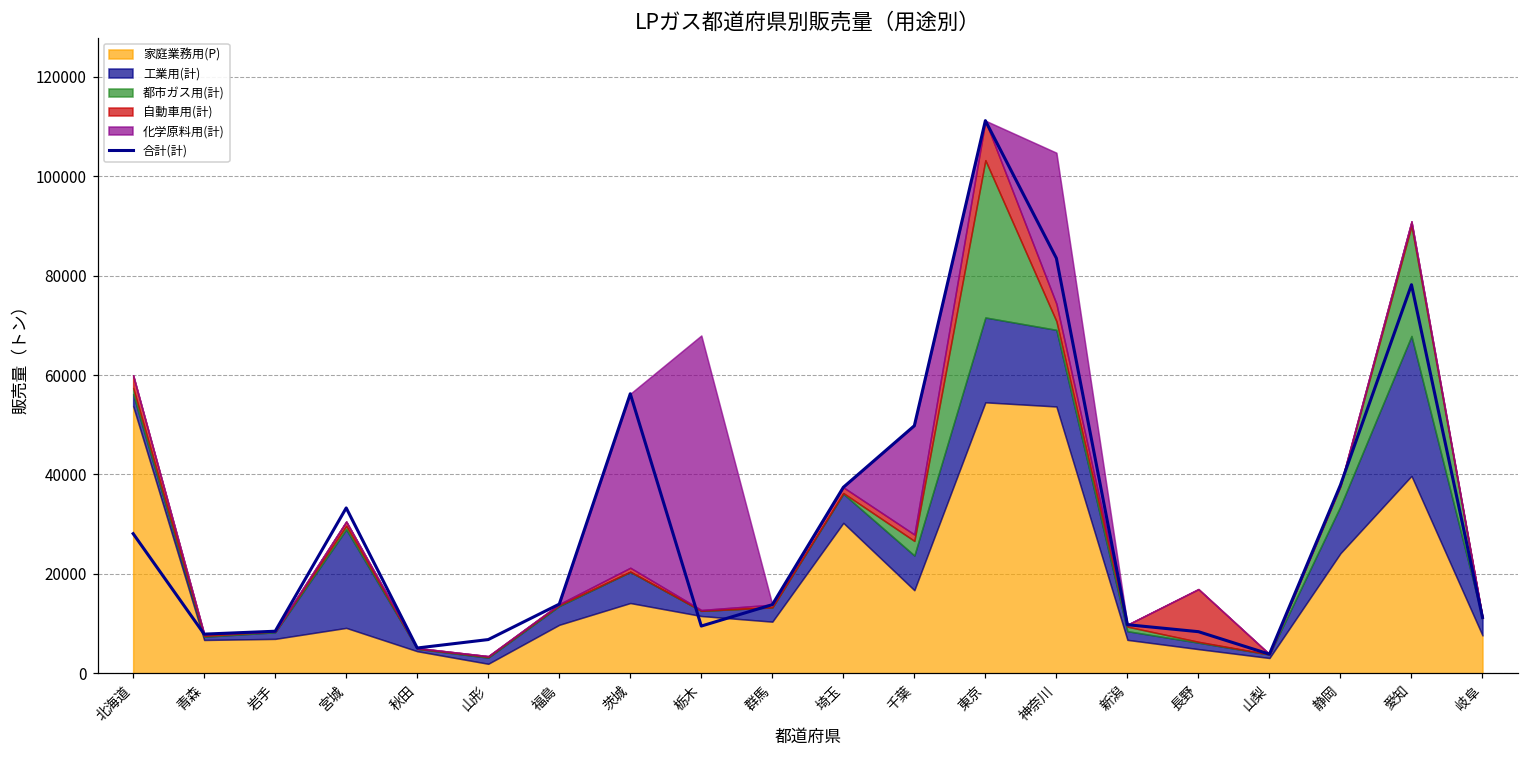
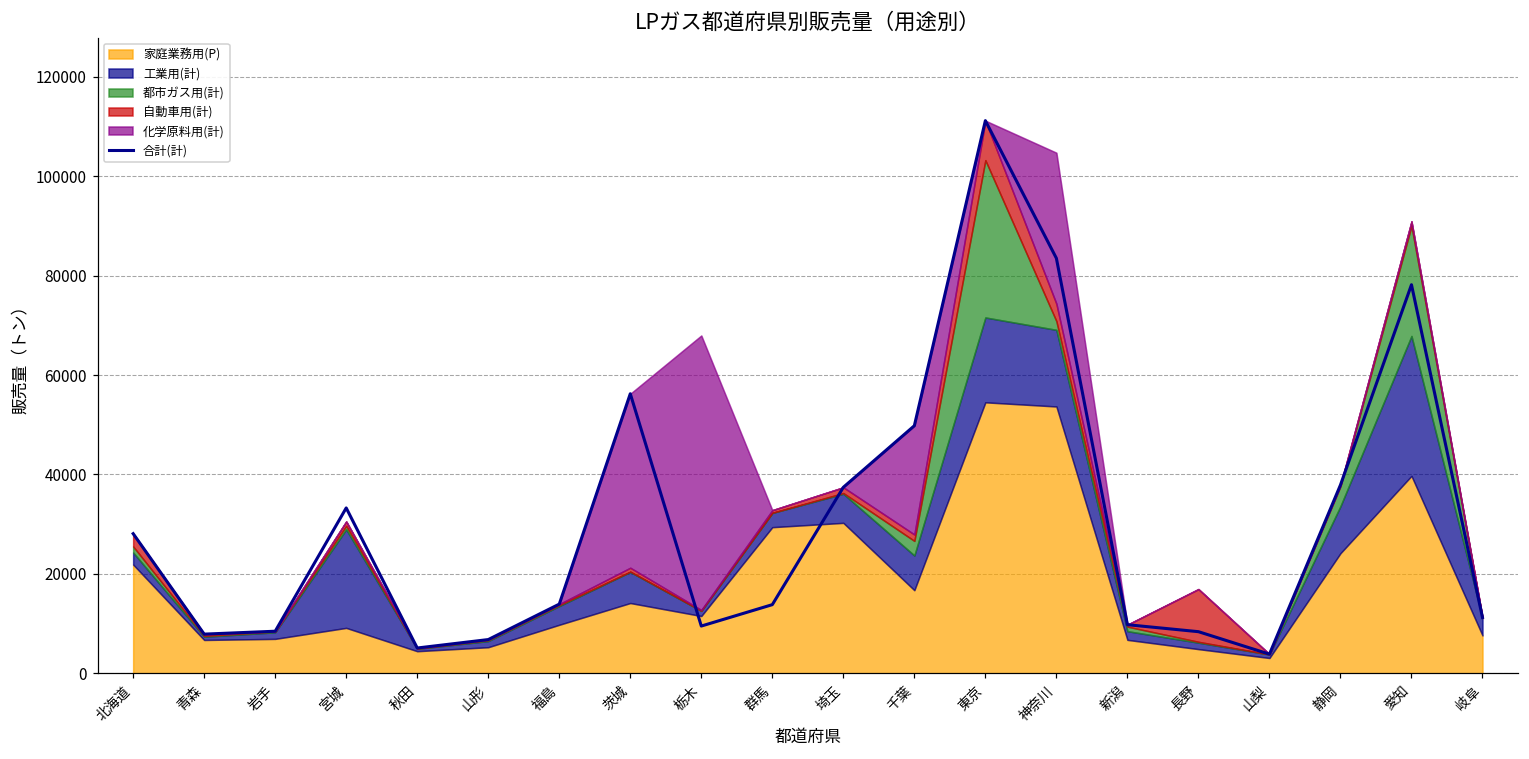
  {
    "家庭業務用(P)": {
-     "北海道": 54000,
+     "北海道": 22000,
      "青森": 7000,
      "岩手": 7000,
      "宮城": 9000,
-     "山形": 2000,
+     "山形": 5000,
      "福島": 10000,
      "茨城": 14000,
      "栃木": 12000,
-     "群馬": 10000,
+     "群馬": 29000,
      "埼玉": 30000,
      "千葉": 17000,
      "東京": 55000,
      "神奈川": 54000,
      "新潟": 7000,
      "長野": 5000,
      "山梨": 3000,
      "静岡": 24000,
      "愛知": 40000,
      "岐阜": 8000
    },
    "都市ガス用(計)": {
      "北海道": 1000,
      "宮城": 1000,
      "千葉": 3000,
      "東京": 32000,
      "神奈川": 2000,
      "愛知": 22000
    },
    "自動車用(計)": {
      "茨城": 1000,
      "千葉": 1000,
      "神奈川": 4000
    },
    "化学原料用(計)": {
      "栃木": 55000,
      "神奈川": 30000
    }
  }
